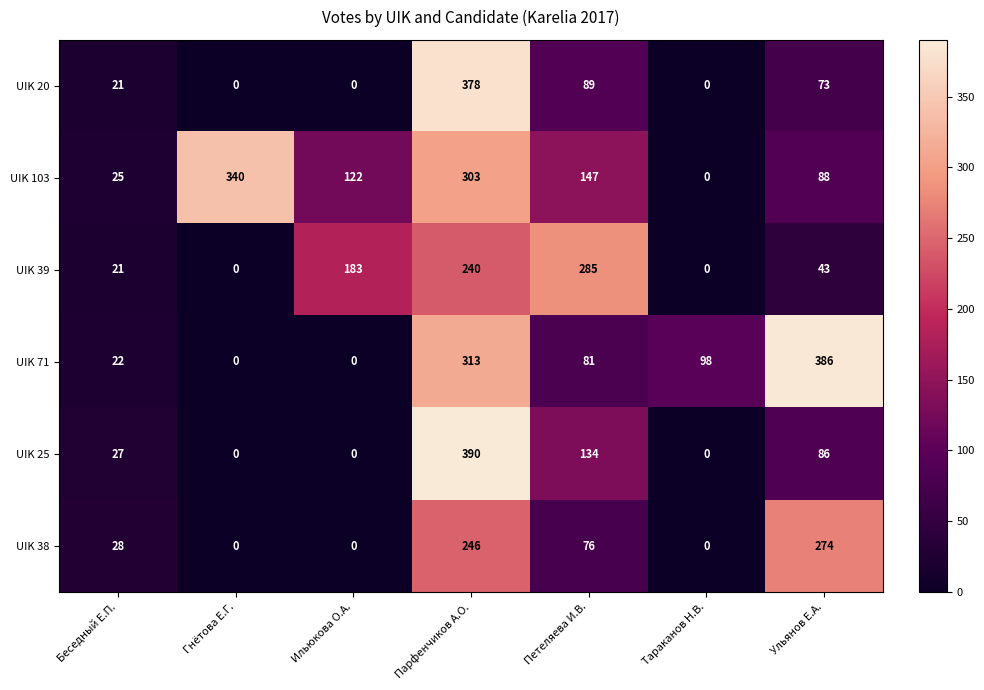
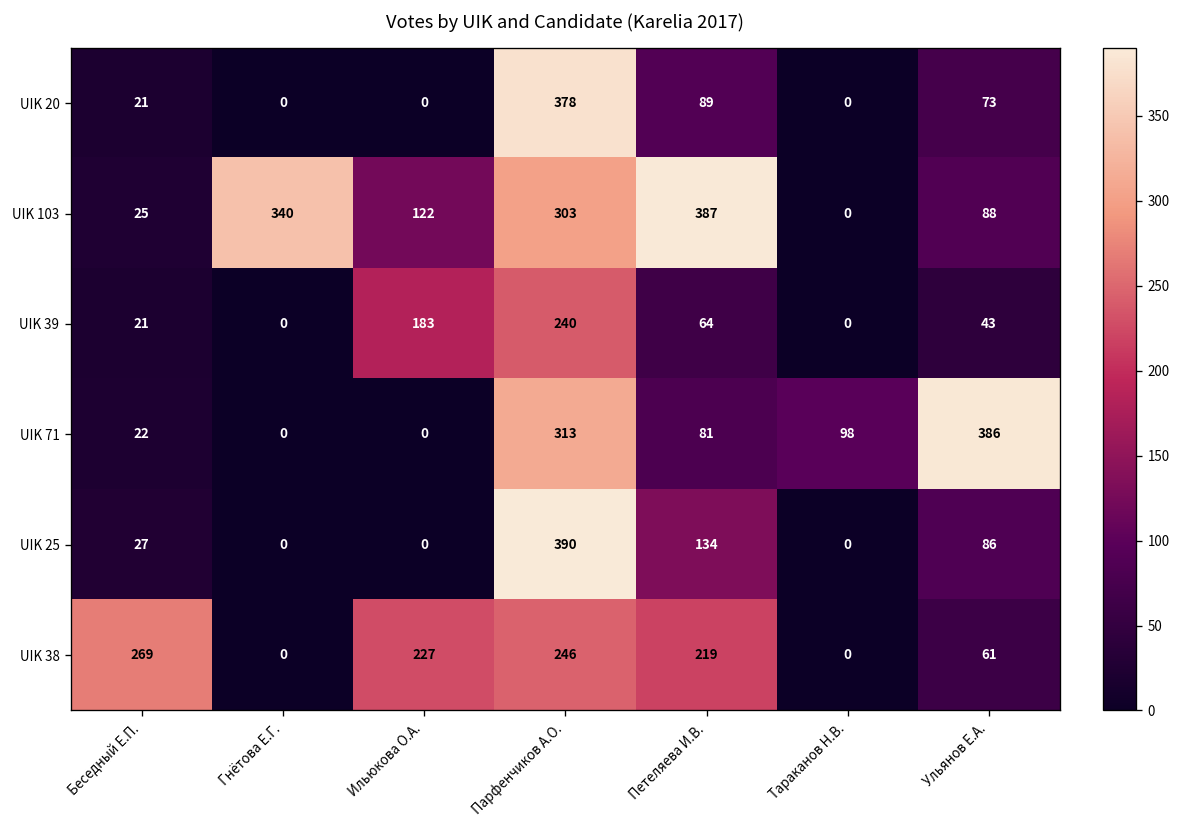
  {
    "UIK 20": {
      "Беседный Е.П.": 21,
      "Гнётова Е.Г.": 0,
      "Ильюкова О.А.": 0,
      "Парфенчиков А.О.": 378,
      "Петеляева И.В.": 89,
      "Тараканов Н.В.": 0,
      "Ульянов Е.А.": 73
    },
    "UIK 103": {
      "Беседный Е.П.": 25,
      "Гнётова Е.Г.": 340,
      "Ильюкова О.А.": 122,
      "Парфенчиков А.О.": 303,
-     "Петеляева И.В.": 147,
+     "Петеляева И.В.": 387,
      "Тараканов Н.В.": 0,
      "Ульянов Е.А.": 88
    },
    "UIK 39": {
      "Беседный Е.П.": 21,
      "Гнётова Е.Г.": 0,
      "Ильюкова О.А.": 183,
      "Парфенчиков А.О.": 240,
-     "Петеляева И.В.": 285,
+     "Петеляева И.В.": 64,
      "Тараканов Н.В.": 0,
      "Ульянов Е.А.": 43
    },
    "UIK 71": {
      "Беседный Е.П.": 22,
      "Гнётова Е.Г.": 0,
      "Ильюкова О.А.": 0,
      "Парфенчиков А.О.": 313,
      "Петеляева И.В.": 81,
      "Тараканов Н.В.": 98,
      "Ульянов Е.А.": 386
    },
    "UIK 25": {
      "Беседный Е.П.": 27,
      "Гнётова Е.Г.": 0,
      "Ильюкова О.А.": 0,
      "Парфенчиков А.О.": 390,
      "Петеляева И.В.": 134,
      "Тараканов Н.В.": 0,
      "Ульянов Е.А.": 86
    },
    "UIK 38": {
-     "Беседный Е.П.": 28,
+     "Беседный Е.П.": 269,
      "Гнётова Е.Г.": 0,
-     "Ильюкова О.А.": 0,
+     "Ильюкова О.А.": 227,
      "Парфенчиков А.О.": 246,
-     "Петеляева И.В.": 76,
+     "Петеляева И.В.": 219,
      "Тараканов Н.В.": 0,
-     "Ульянов Е.А.": 274
+     "Ульянов Е.А.": 61
    }
  }
